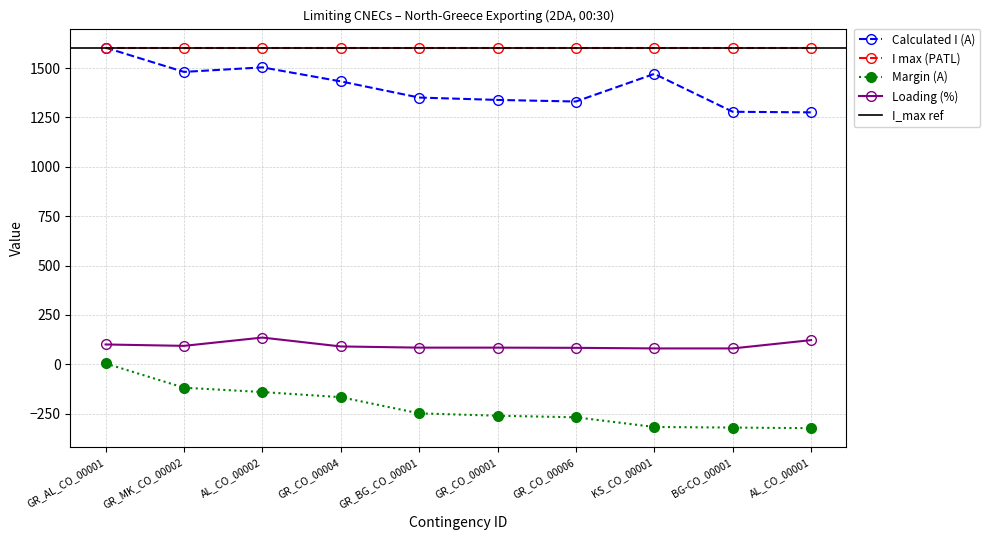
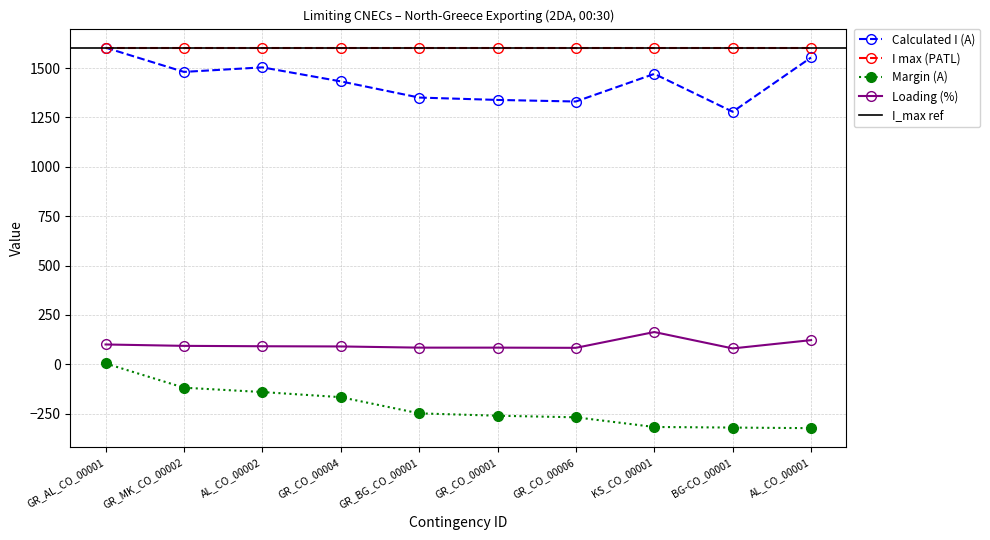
  {
    "Calculated I (A)": {
      "GR_MK_CO_00002": 1480,
      "AL_CO_00002": 1500,
      "GR_CO_00004": 1430,
      "GR_BG_CO_00001": 1350,
      "GR_CO_00001": 1340,
      "GR_CO_00006": 1330,
      "KS_CO_00001": 1470,
      "BG-CO_00001": 1280,
-     "AL_CO_00001": 1280
+     "AL_CO_00001": 1550
    },
    "I max (PATL)": {
      "GR_MK_CO_00002": 1600,
      "AL_CO_00002": 1600,
      "GR_CO_00004": 1600,
      "GR_BG_CO_00001": 1600,
      "GR_CO_00001": 1600,
      "GR_CO_00006": 1600,
      "KS_CO_00001": 1600,
      "BG-CO_00001": 1600,
      "AL_CO_00001": 1600
    },
    "Margin (A)": {
      "GR_AL_CO_00001": 0,
      "GR_MK_CO_00002": -120,
      "AL_CO_00002": -140,
      "GR_CO_00004": -170,
      "GR_BG_CO_00001": -250,
      "GR_CO_00001": -260,
      "GR_CO_00006": -270,
      "KS_CO_00001": -320,
      "BG-CO_00001": -320,
      "AL_CO_00001": -320
    },
    "Loading (%)": {
      "GR_AL_CO_00001": 100,
      "GR_MK_CO_00002": 90,
-     "AL_CO_00002": 140,
+     "AL_CO_00002": 90,
      "GR_CO_00004": 90,
      "GR_BG_CO_00001": 80,
      "GR_CO_00001": 80,
      "GR_CO_00006": 80,
-     "KS_CO_00001": 80,
+     "KS_CO_00001": 160,
      "BG-CO_00001": 80,
      "AL_CO_00001": 120
    }
  }
